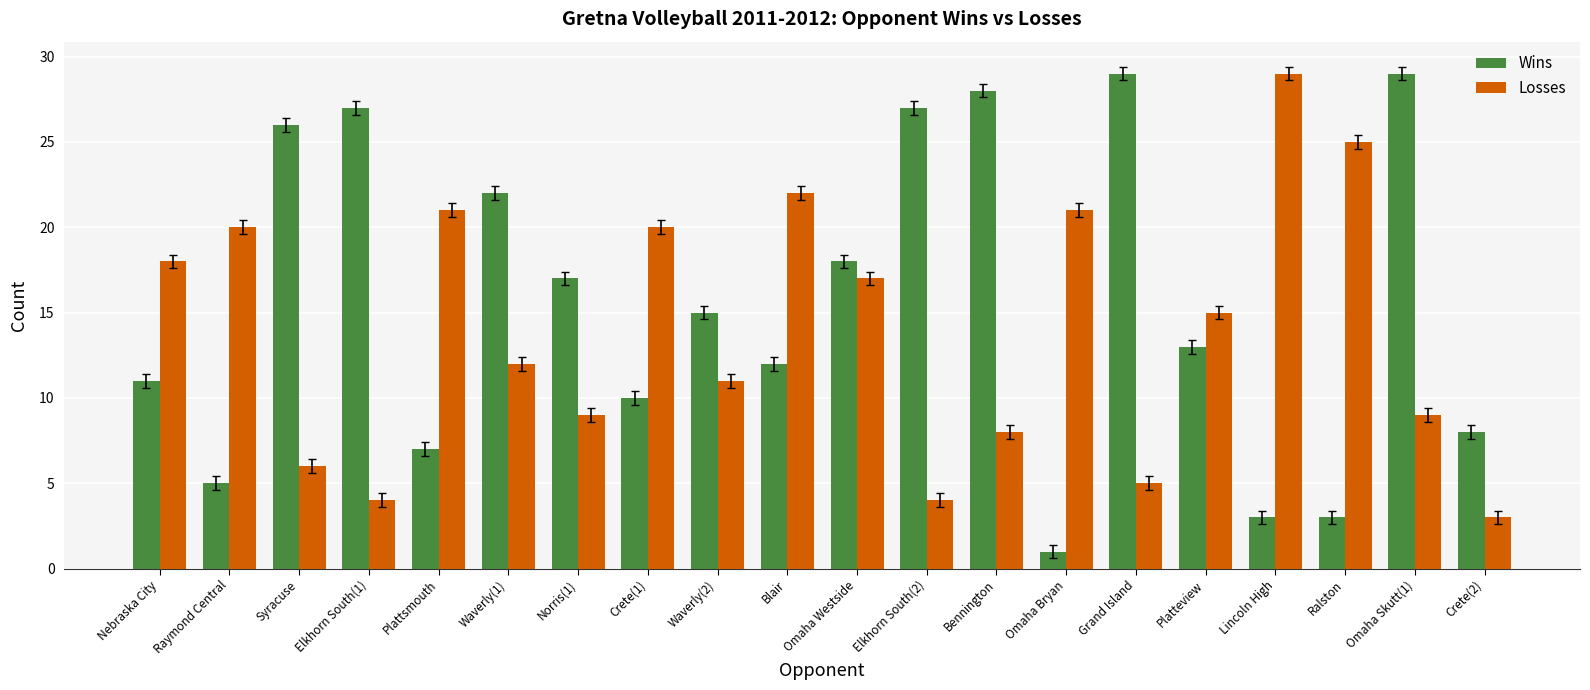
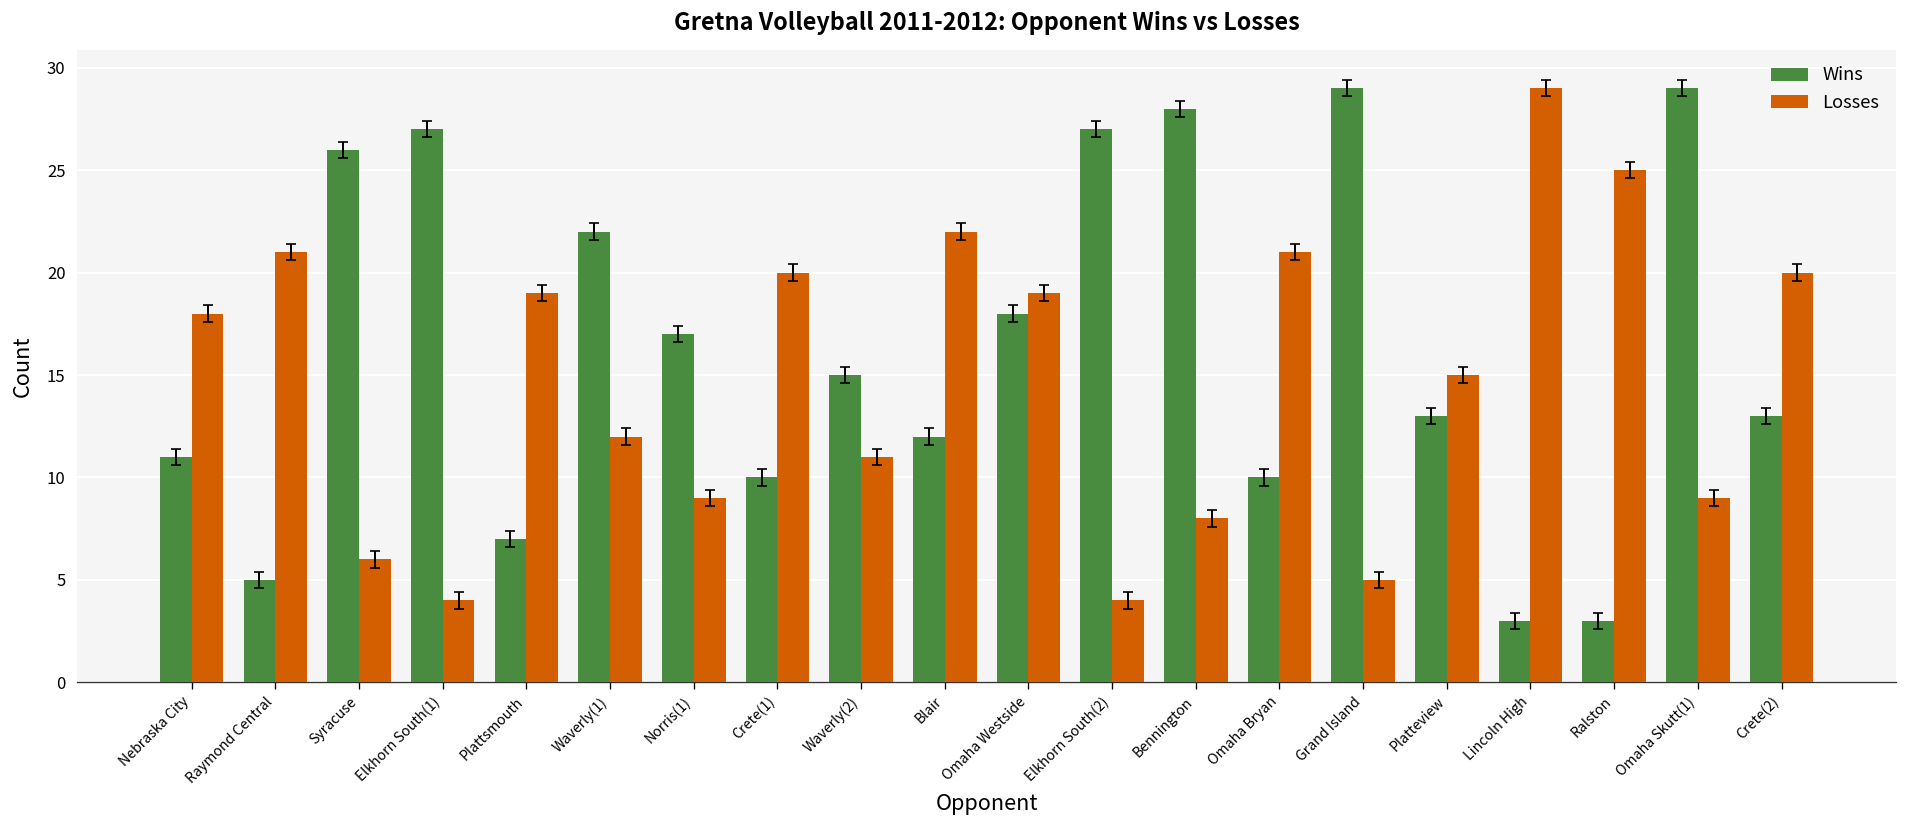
  {
    "Wins": {
      "Nebraska City": 11,
      "Raymond Central": 5,
      "Syracuse": 26,
      "Elkhorn South(1)": 27,
      "Plattsmouth": 7,
      "Waverly(1)": 22,
      "Norris(1)": 17,
      "Crete(1)": 10,
      "Waverly(2)": 15,
      "Blair": 12,
      "Omaha Westside": 18,
      "Elkhorn South(2)": 27,
      "Bennington": 28,
-     "Omaha Bryan": 1,
+     "Omaha Bryan": 10,
      "Grand Island": 29,
      "Platteview": 13,
      "Lincoln High": 3,
      "Ralston": 3,
      "Omaha Skutt(1)": 29,
-     "Crete(2)": 8
+     "Crete(2)": 13
    },
    "Losses": {
      "Nebraska City": 18,
-     "Raymond Central": 20,
+     "Raymond Central": 21,
      "Syracuse": 6,
      "Elkhorn South(1)": 4,
-     "Plattsmouth": 21,
+     "Plattsmouth": 19,
      "Waverly(1)": 12,
      "Norris(1)": 9,
      "Crete(1)": 20,
      "Waverly(2)": 11,
      "Blair": 22,
-     "Omaha Westside": 17,
+     "Omaha Westside": 19,
      "Elkhorn South(2)": 4,
      "Bennington": 8,
      "Omaha Bryan": 21,
      "Grand Island": 5,
      "Platteview": 15,
      "Lincoln High": 29,
      "Ralston": 25,
      "Omaha Skutt(1)": 9,
-     "Crete(2)": 3
+     "Crete(2)": 20
    }
  }
